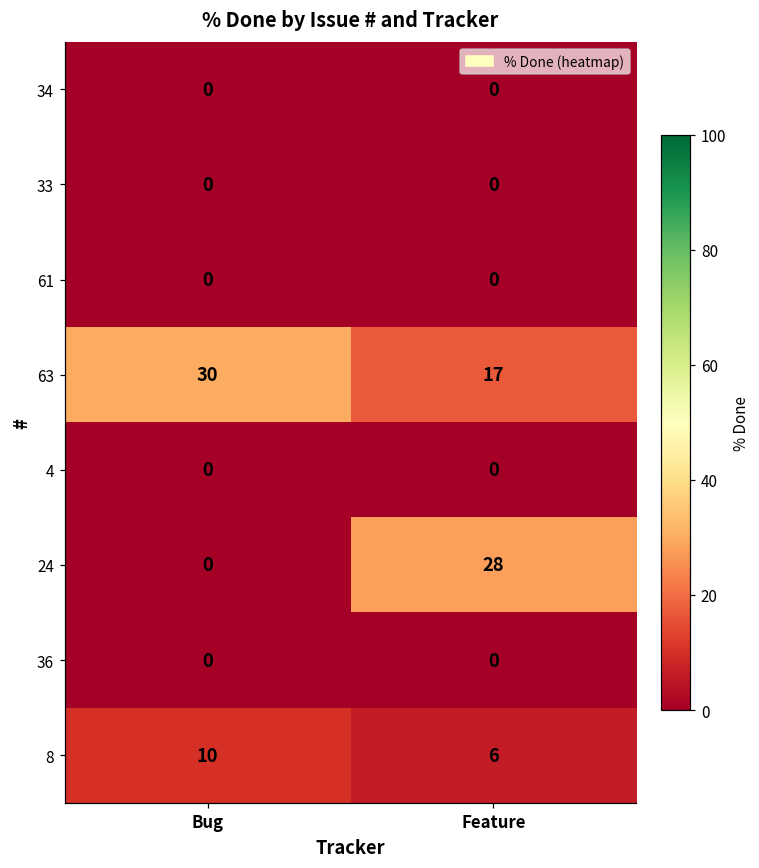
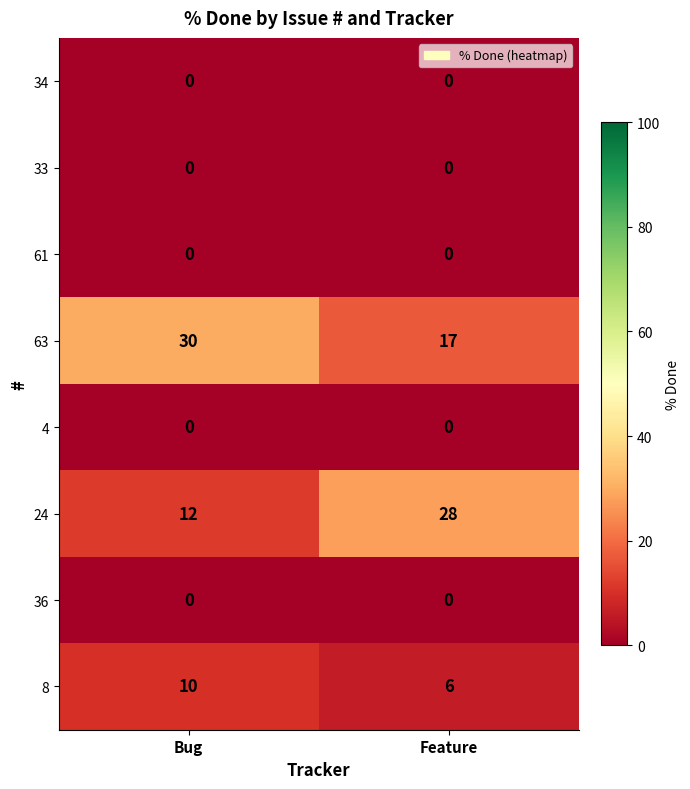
  {
    "34": {
      "Bug": 0,
      "Feature": 0
    },
    "33": {
      "Bug": 0,
      "Feature": 0
    },
    "61": {
      "Bug": 0,
      "Feature": 0
    },
    "63": {
      "Bug": 30,
      "Feature": 17
    },
    "4": {
      "Bug": 0,
      "Feature": 0
    },
    "24": {
-     "Bug": 0,
+     "Bug": 12,
      "Feature": 28
    },
    "36": {
      "Bug": 0,
      "Feature": 0
    },
    "8": {
      "Bug": 10,
      "Feature": 6
    }
  }
